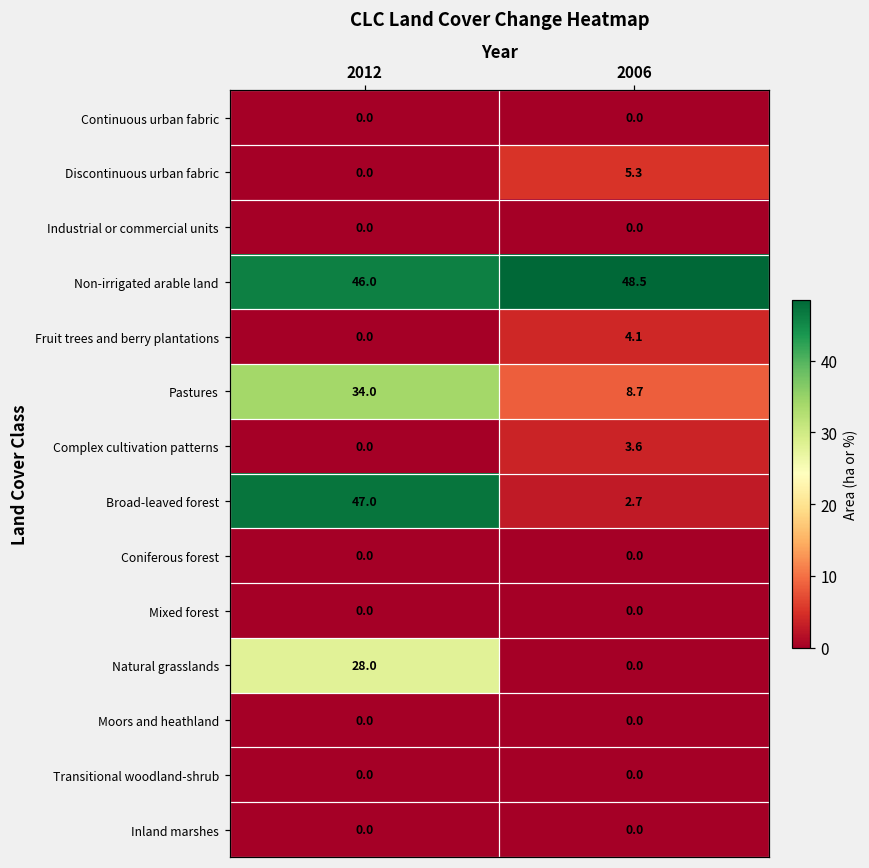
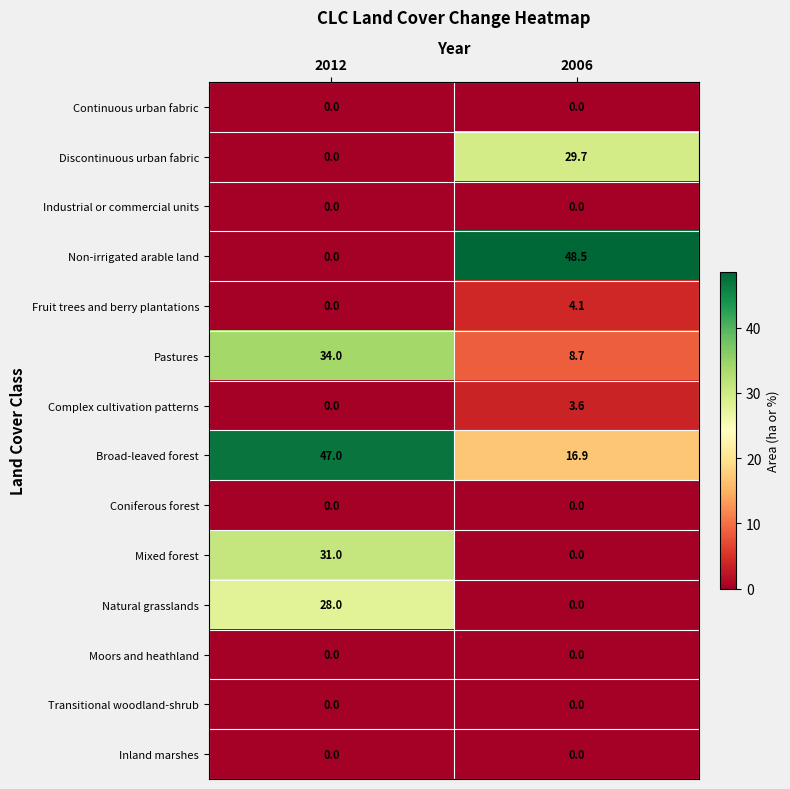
  {
    "Continuous urban fabric": {
      "2012": 0.0,
      "2006": 0.0
    },
    "Discontinuous urban fabric": {
      "2012": 0.0,
-     "2006": 5.3
+     "2006": 29.7
    },
    "Industrial or commercial units": {
      "2012": 0.0,
      "2006": 0.0
    },
    "Non-irrigated arable land": {
-     "2012": 46.0,
+     "2012": 0.0,
      "2006": 48.5
    },
    "Fruit trees and berry plantations": {
      "2012": 0.0,
      "2006": 4.1
    },
    "Pastures": {
      "2012": 34.0,
      "2006": 8.7
    },
    "Complex cultivation patterns": {
      "2012": 0.0,
      "2006": 3.6
    },
    "Broad-leaved forest": {
      "2012": 47.0,
-     "2006": 2.7
+     "2006": 16.9
    },
    "Coniferous forest": {
      "2012": 0.0,
      "2006": 0.0
    },
    "Mixed forest": {
-     "2012": 0.0,
+     "2012": 31.0,
      "2006": 0.0
    },
    "Natural grasslands": {
      "2012": 28.0,
      "2006": 0.0
    },
    "Moors and heathland": {
      "2012": 0.0,
      "2006": 0.0
    },
    "Transitional woodland-shrub": {
      "2012": 0.0,
      "2006": 0.0
    },
    "Inland marshes": {
      "2012": 0.0,
      "2006": 0.0
    }
  }
